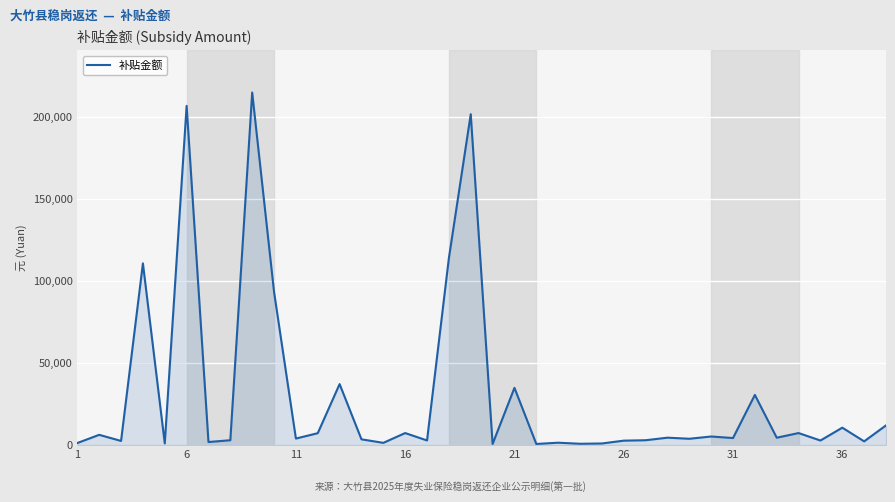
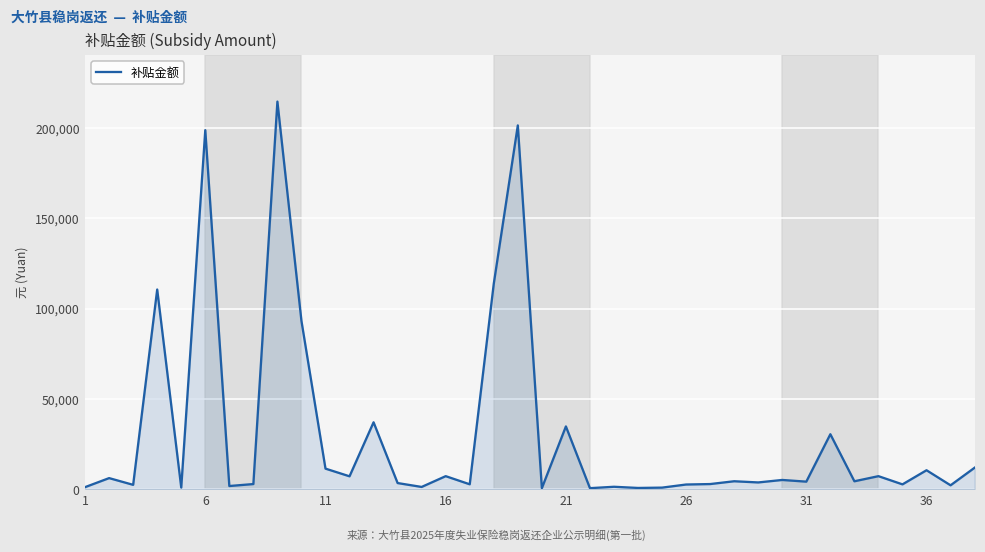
  {
    "1": "1,000",
-   "6": "207,000",
-   "11": "4,000",
+   "6": "199,000",
+   "11": "11,000",
    "16": "7,000",
    "21": "35,000",
    "26": "3,000",
    "31": "4,000",
    "36": "11,000"
  }
